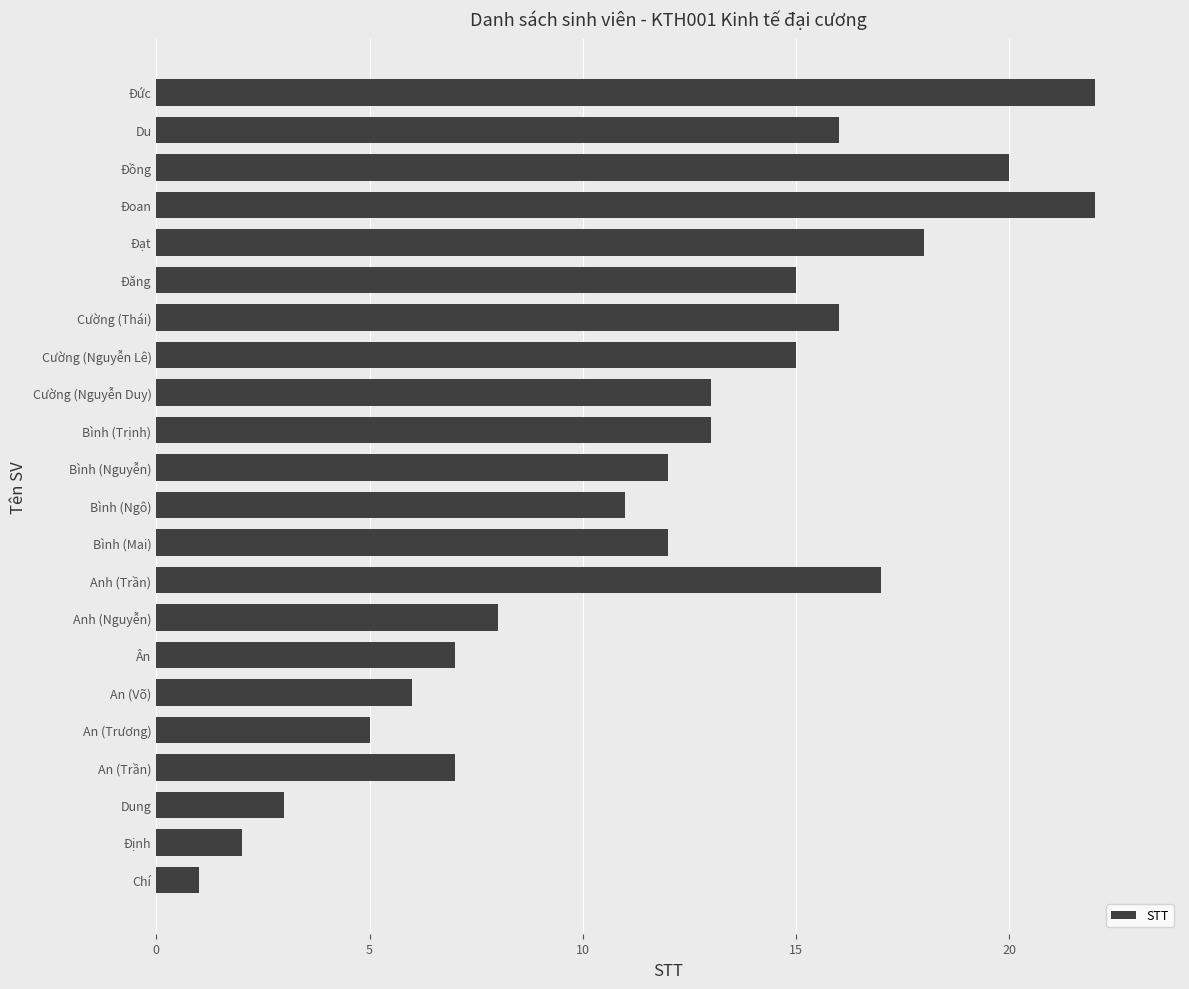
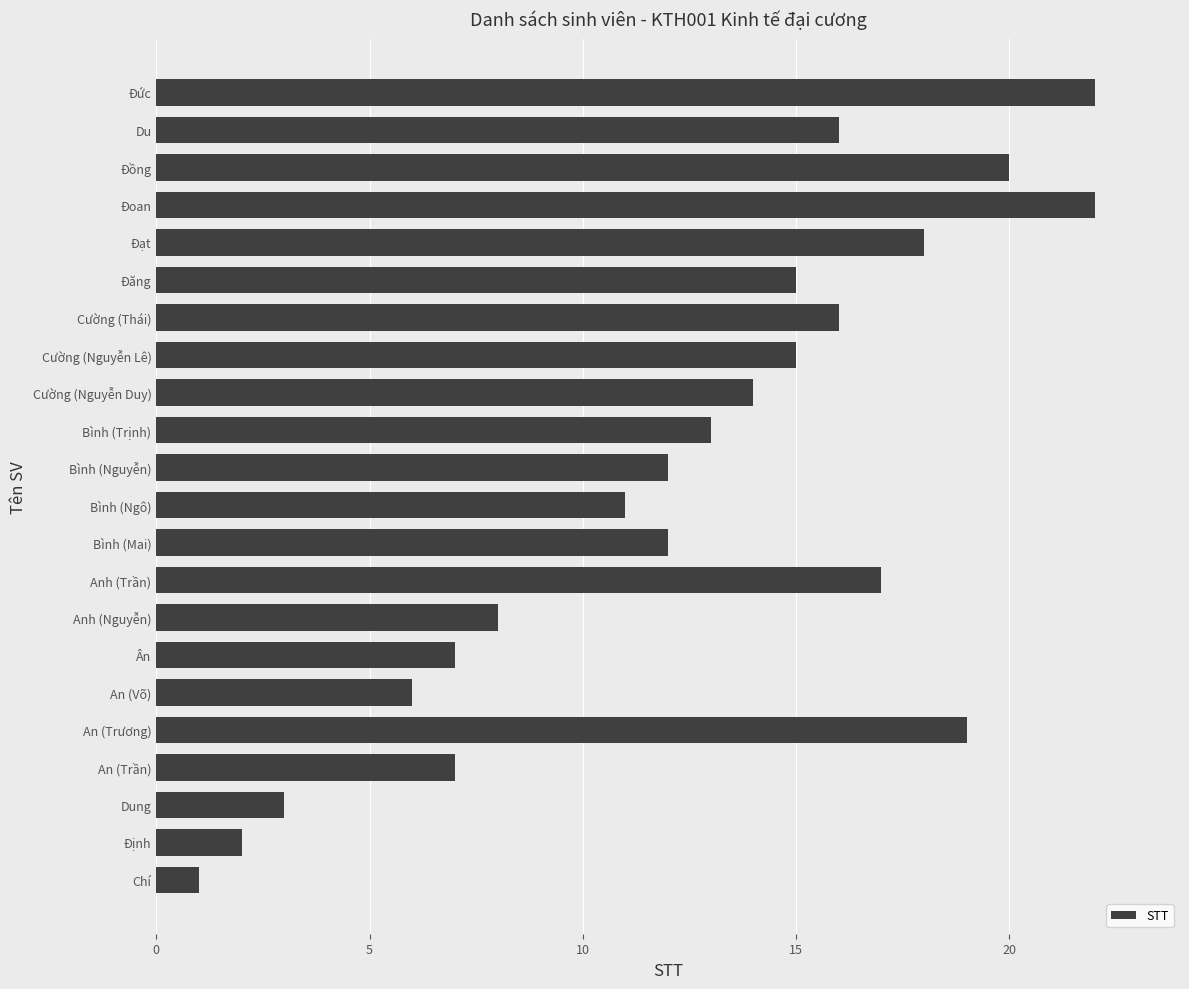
  {
    "Đức": 22,
    "Du": 16,
    "Đồng": 20,
    "Đoan": 22,
    "Đạt": 18,
    "Đăng": 15,
    "Cường (Thái)": 16,
    "Cường (Nguyễn Lê)": 15,
-   "Cường (Nguyễn Duy)": 13,
+   "Cường (Nguyễn Duy)": 14,
    "Bình (Trịnh)": 13,
    "Bình (Nguyễn)": 12,
    "Bình (Ngô)": 11,
    "Bình (Mai)": 12,
    "Anh (Trần)": 17,
    "Anh (Nguyễn)": 8,
    "Ân": 7,
    "An (Võ)": 6,
-   "An (Trương)": 5,
+   "An (Trương)": 19,
    "An (Trần)": 7,
    "Dung": 3,
    "Định": 2,
    "Chí": 1
  }
